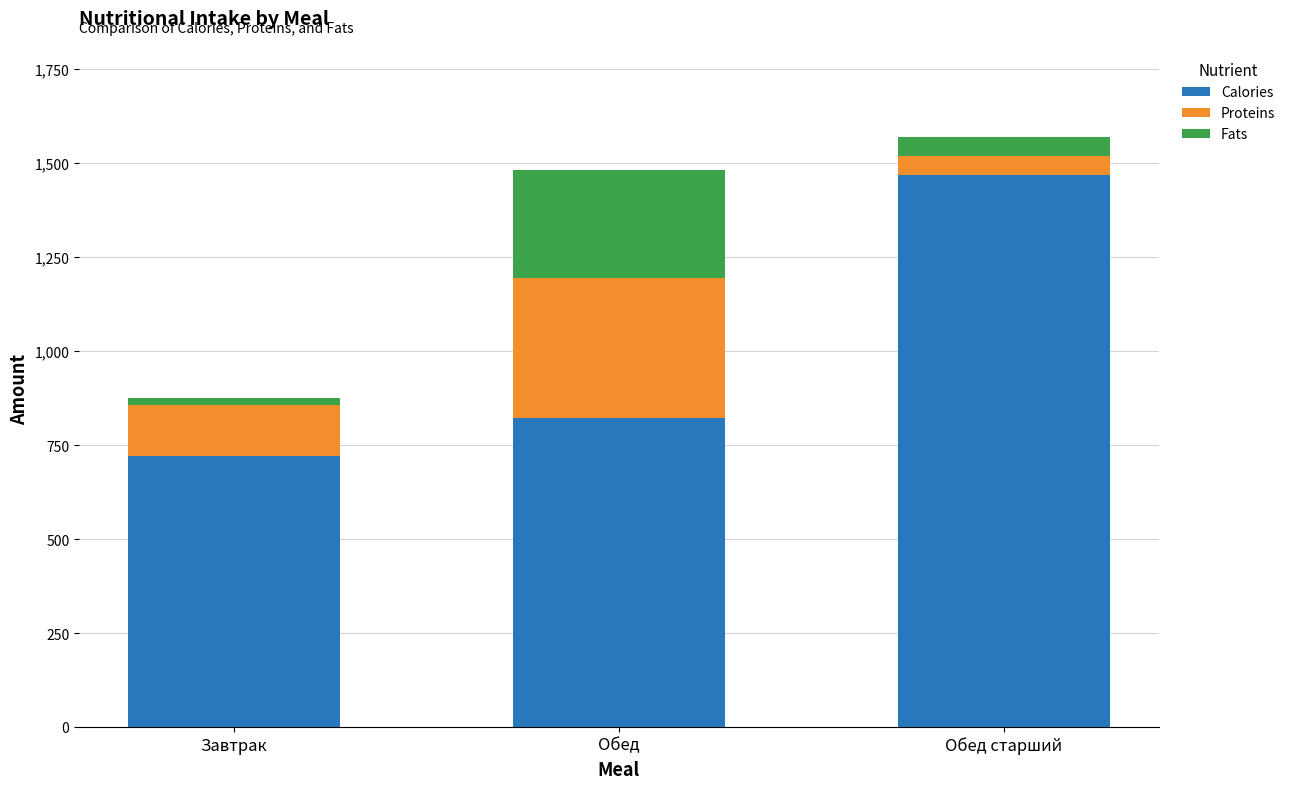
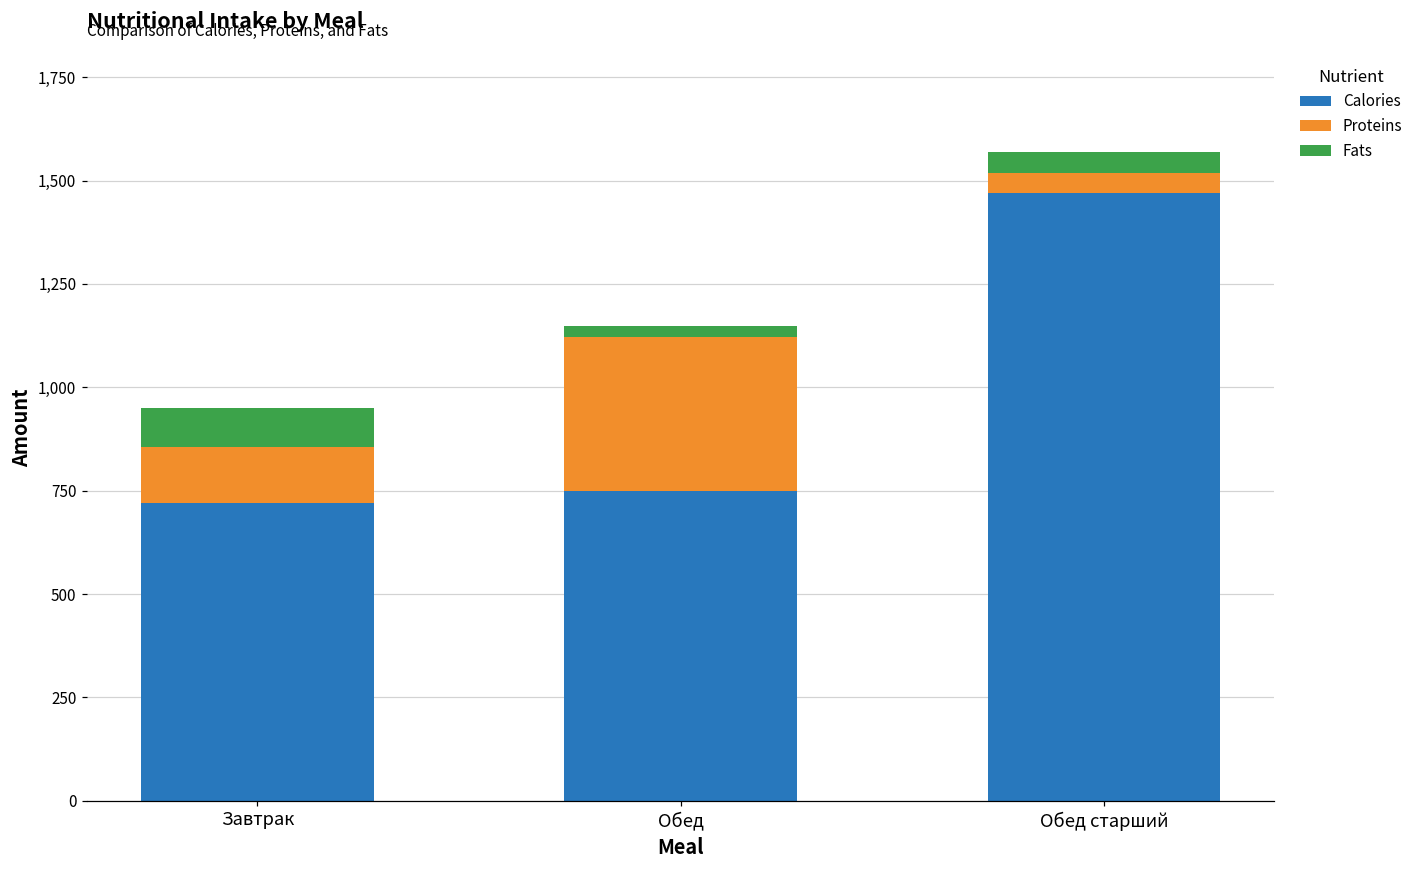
  {
    "Calories": {
      "Завтрак": "720",
-     "Обед": "820",
+     "Обед": "750",
      "Обед старший": "1,470"
    },
    "Proteins": {
      "Завтрак": "140",
      "Обед": "370",
      "Обед старший": "50"
    },
    "Fats": {
-     "Завтрак": "20",
-     "Обед": "290",
+     "Завтрак": "90",
+     "Обед": "30",
      "Обед старший": "50"
    }
  }
